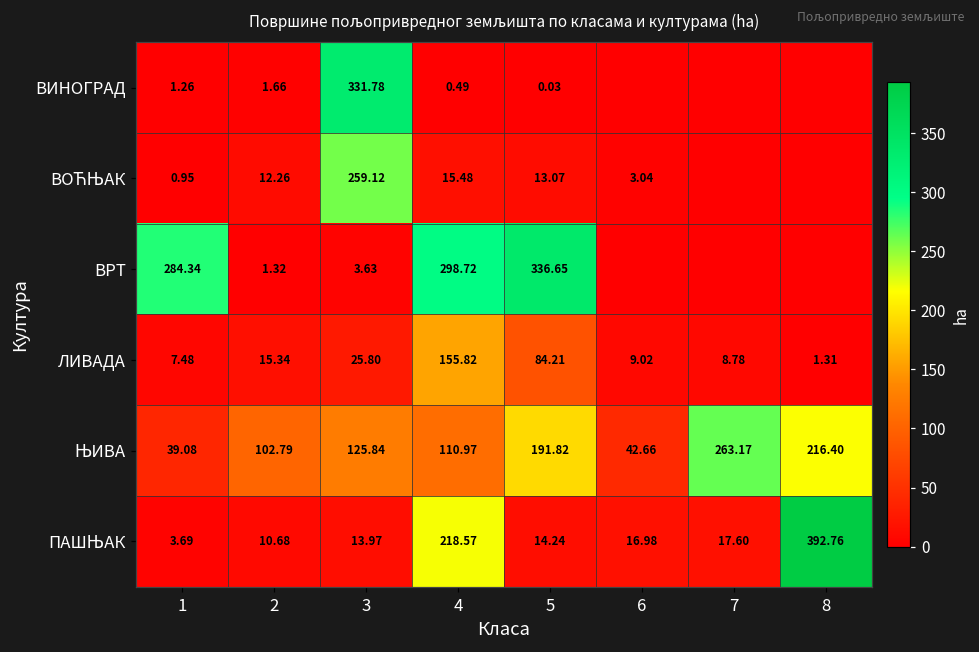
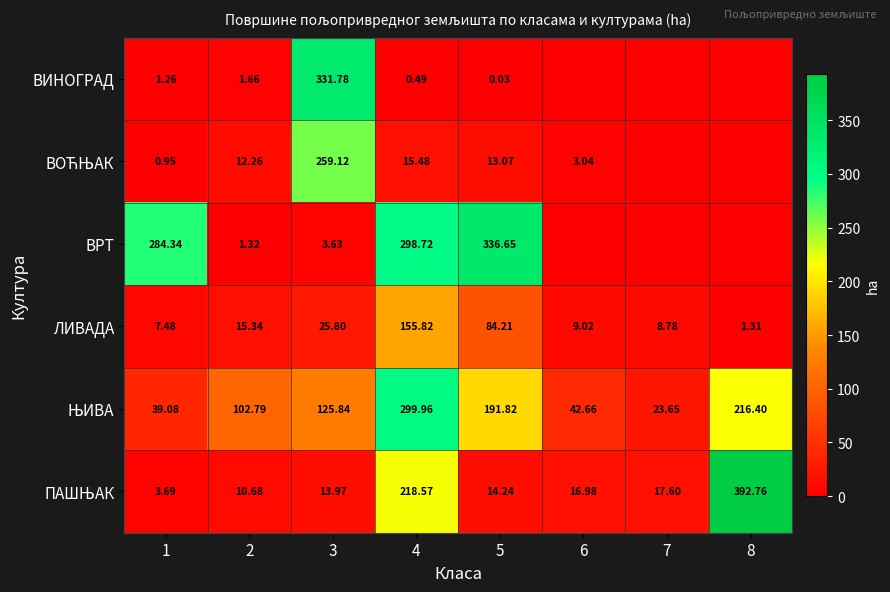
  {
    "ВИНОГРАД": {
      "1": 1.26,
      "2": 1.66,
      "3": 331.78,
      "4": 0.49,
      "5": 0.03
    },
    "ВОЋЊАК": {
      "1": 0.95,
      "2": 12.26,
      "3": 259.12,
      "4": 15.48,
      "5": 13.07,
      "6": 3.04
    },
    "ВРТ": {
      "1": 284.34,
      "2": 1.32,
      "3": 3.63,
      "4": 298.72,
      "5": 336.65
    },
    "ЛИВАДА": {
      "1": 7.48,
      "2": 15.34,
      "3": 25.80,
      "4": 155.82,
      "5": 84.21,
      "6": 9.02,
      "7": 8.78,
      "8": 1.31
    },
    "ЊИВА": {
      "1": 39.08,
      "2": 102.79,
      "3": 125.84,
-     "4": 110.97,
+     "4": 299.96,
      "5": 191.82,
      "6": 42.66,
-     "7": 263.17,
+     "7": 23.65,
      "8": 216.40
    },
    "ПАШЊАК": {
      "1": 3.69,
      "2": 10.68,
      "3": 13.97,
      "4": 218.57,
      "5": 14.24,
      "6": 16.98,
      "7": 17.60,
      "8": 392.76
    }
  }
